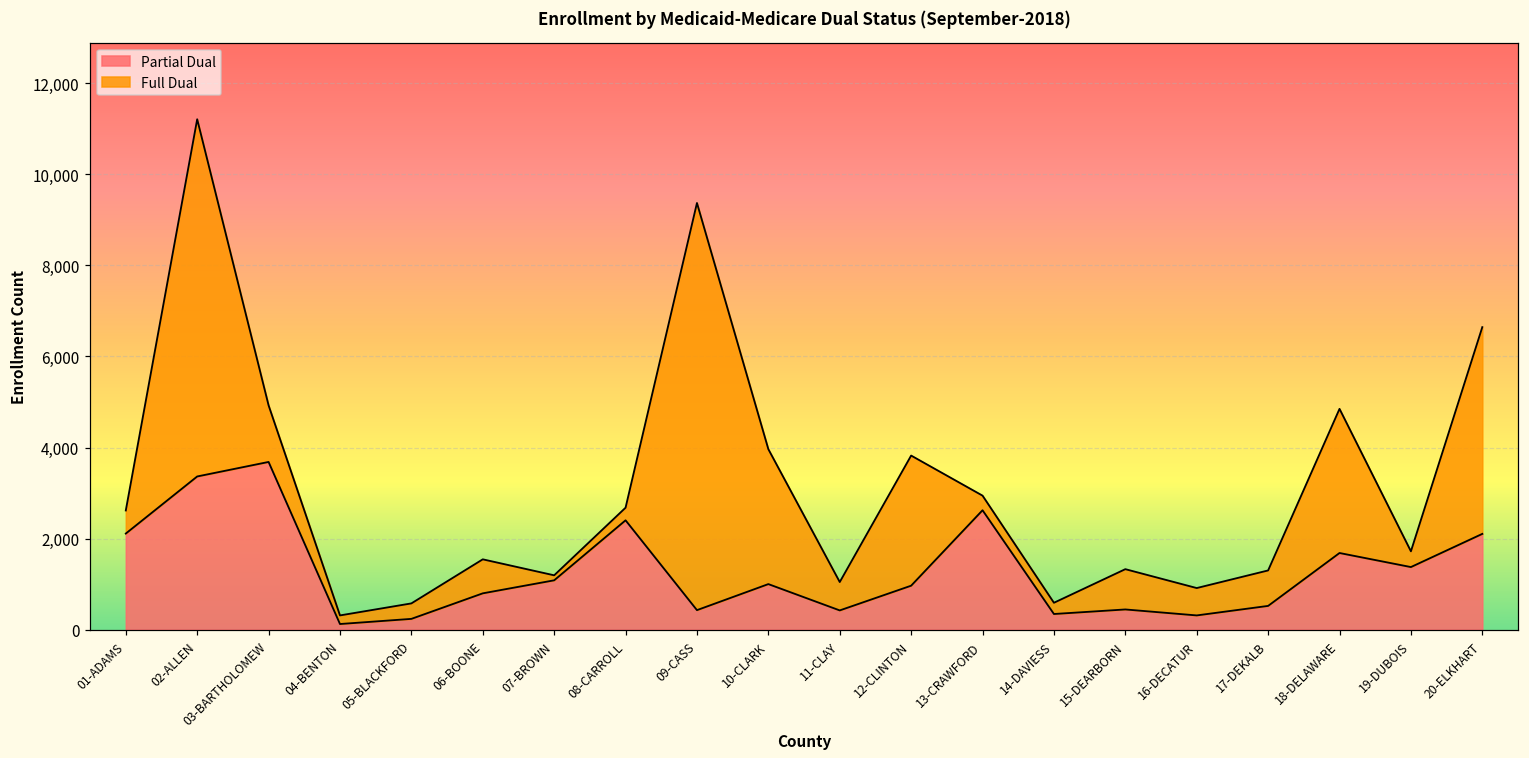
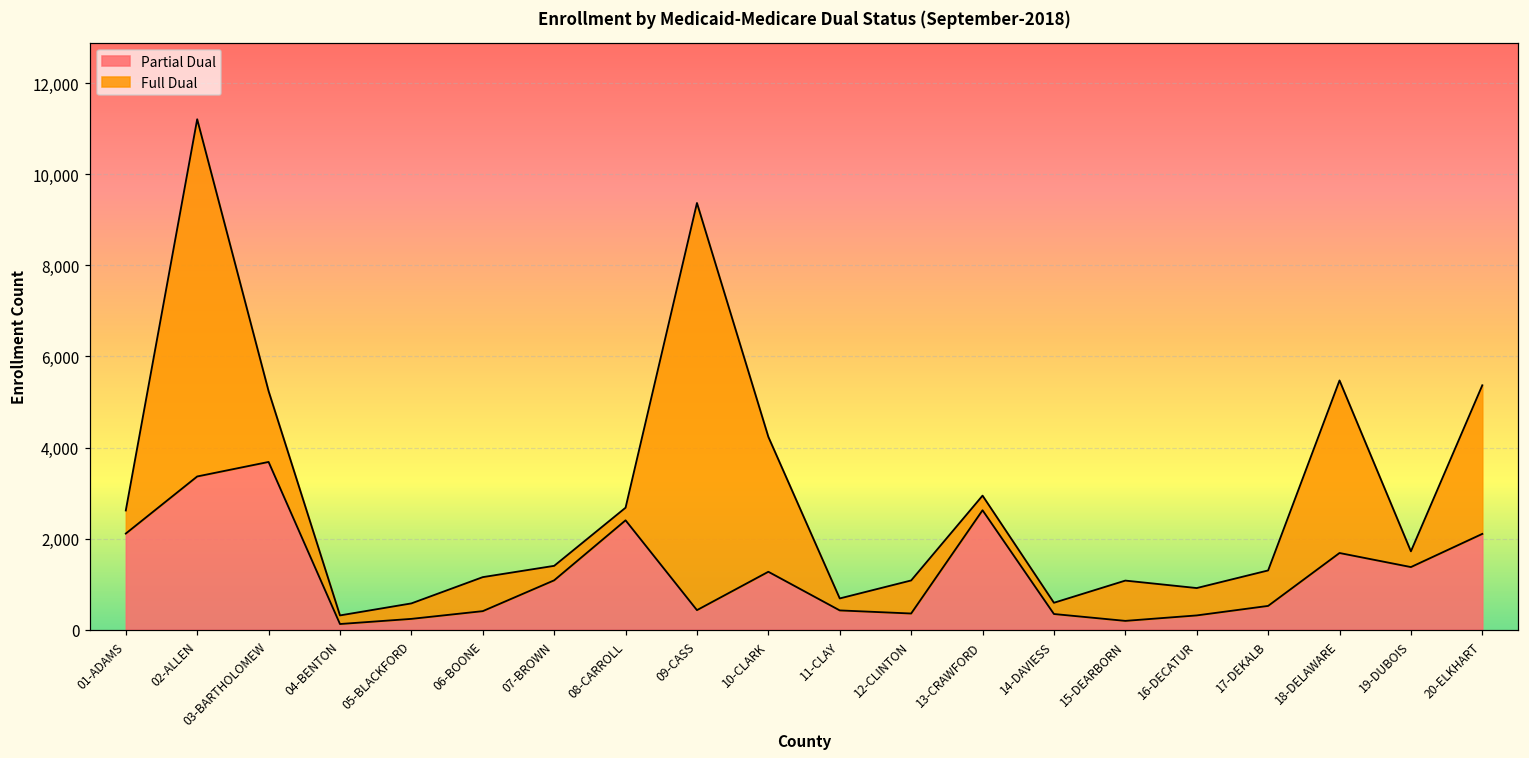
  {
    "Partial Dual": {
      "01-ADAMS": "2,100",
      "02-ALLEN": "3,400",
      "03-BARTHOLOMEW": "3,700",
      "04-BENTON": "100",
      "05-BLACKFORD": "200",
-     "06-BOONE": "800",
+     "06-BOONE": "400",
      "07-BROWN": "1,100",
      "08-CARROLL": "2,400",
      "09-CASS": "400",
-     "10-CLARK": "1,000",
+     "10-CLARK": "1,300",
      "11-CLAY": "400",
-     "12-CLINTON": "1,000",
+     "12-CLINTON": "400",
      "13-CRAWFORD": "2,600",
      "14-DAVIESS": "300",
-     "15-DEARBORN": "400",
+     "15-DEARBORN": "200",
      "16-DECATUR": "300",
      "17-DEKALB": "500",
      "18-DELAWARE": "1,700",
      "19-DUBOIS": "1,400",
      "20-ELKHART": "2,100"
    },
    "Full Dual": {
      "01-ADAMS": "500",
      "02-ALLEN": "7,800",
-     "03-BARTHOLOMEW": "1,200",
+     "03-BARTHOLOMEW": "1,600",
      "04-BENTON": "200",
      "05-BLACKFORD": "300",
      "06-BOONE": "700",
-     "07-BROWN": "100",
+     "07-BROWN": "300",
      "08-CARROLL": "300",
      "09-CASS": "8,900",
      "10-CLARK": "3,000",
-     "11-CLAY": "600",
-     "12-CLINTON": "2,900",
+     "11-CLAY": "300",
+     "12-CLINTON": "700",
      "13-CRAWFORD": "300",
      "14-DAVIESS": "200",
      "15-DEARBORN": "900",
      "16-DECATUR": "600",
      "17-DEKALB": "800",
-     "18-DELAWARE": "3,200",
+     "18-DELAWARE": "3,800",
      "19-DUBOIS": "300",
-     "20-ELKHART": "4,500"
+     "20-ELKHART": "3,300"
    }
  }
